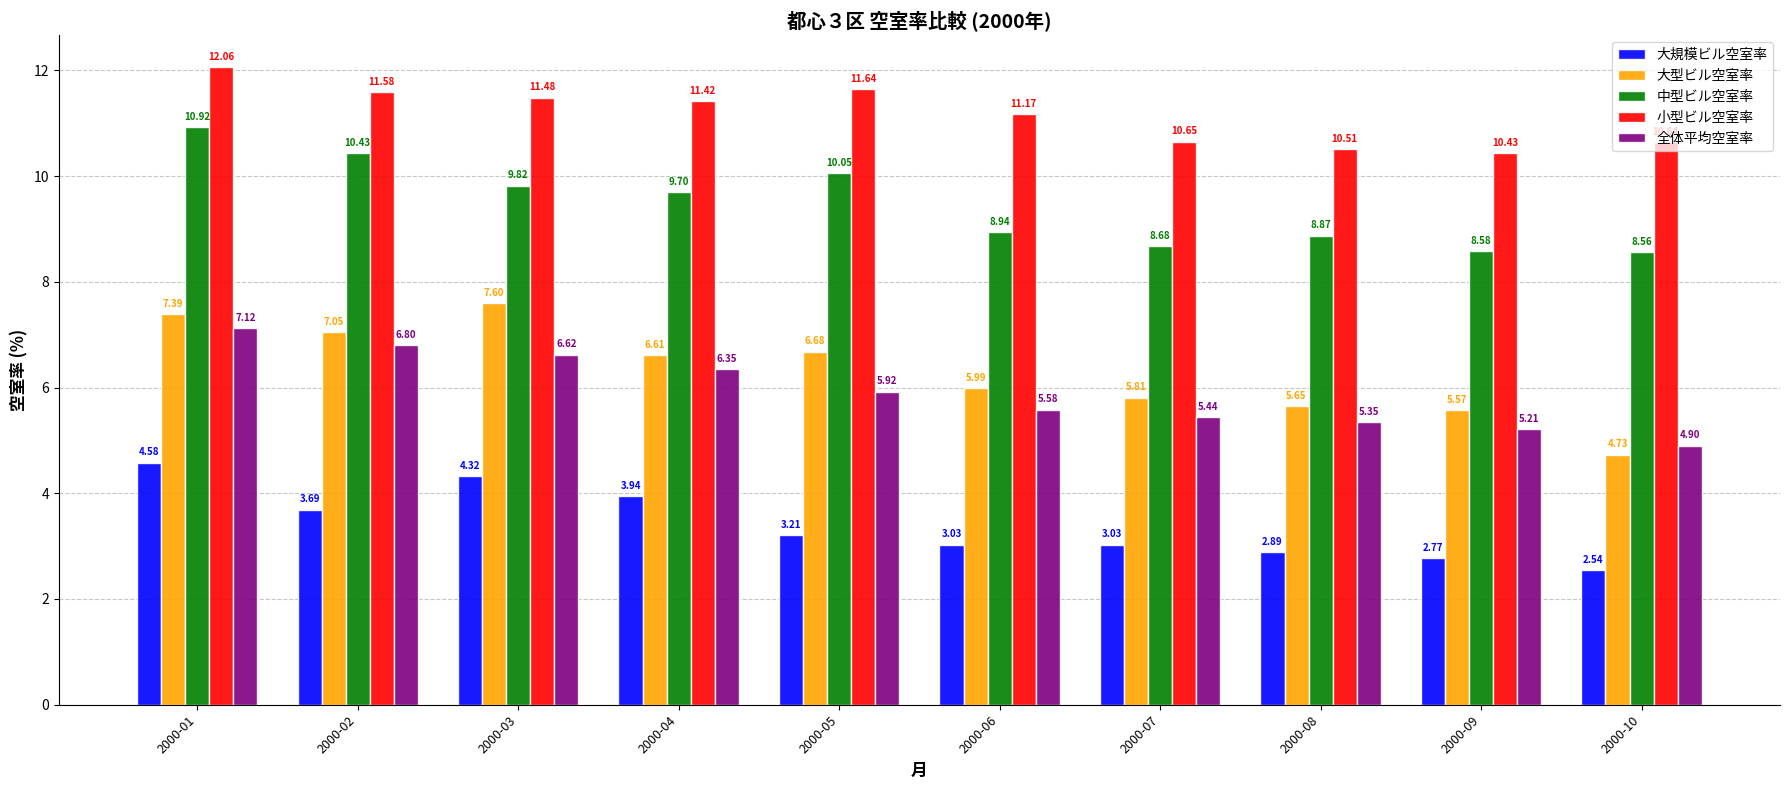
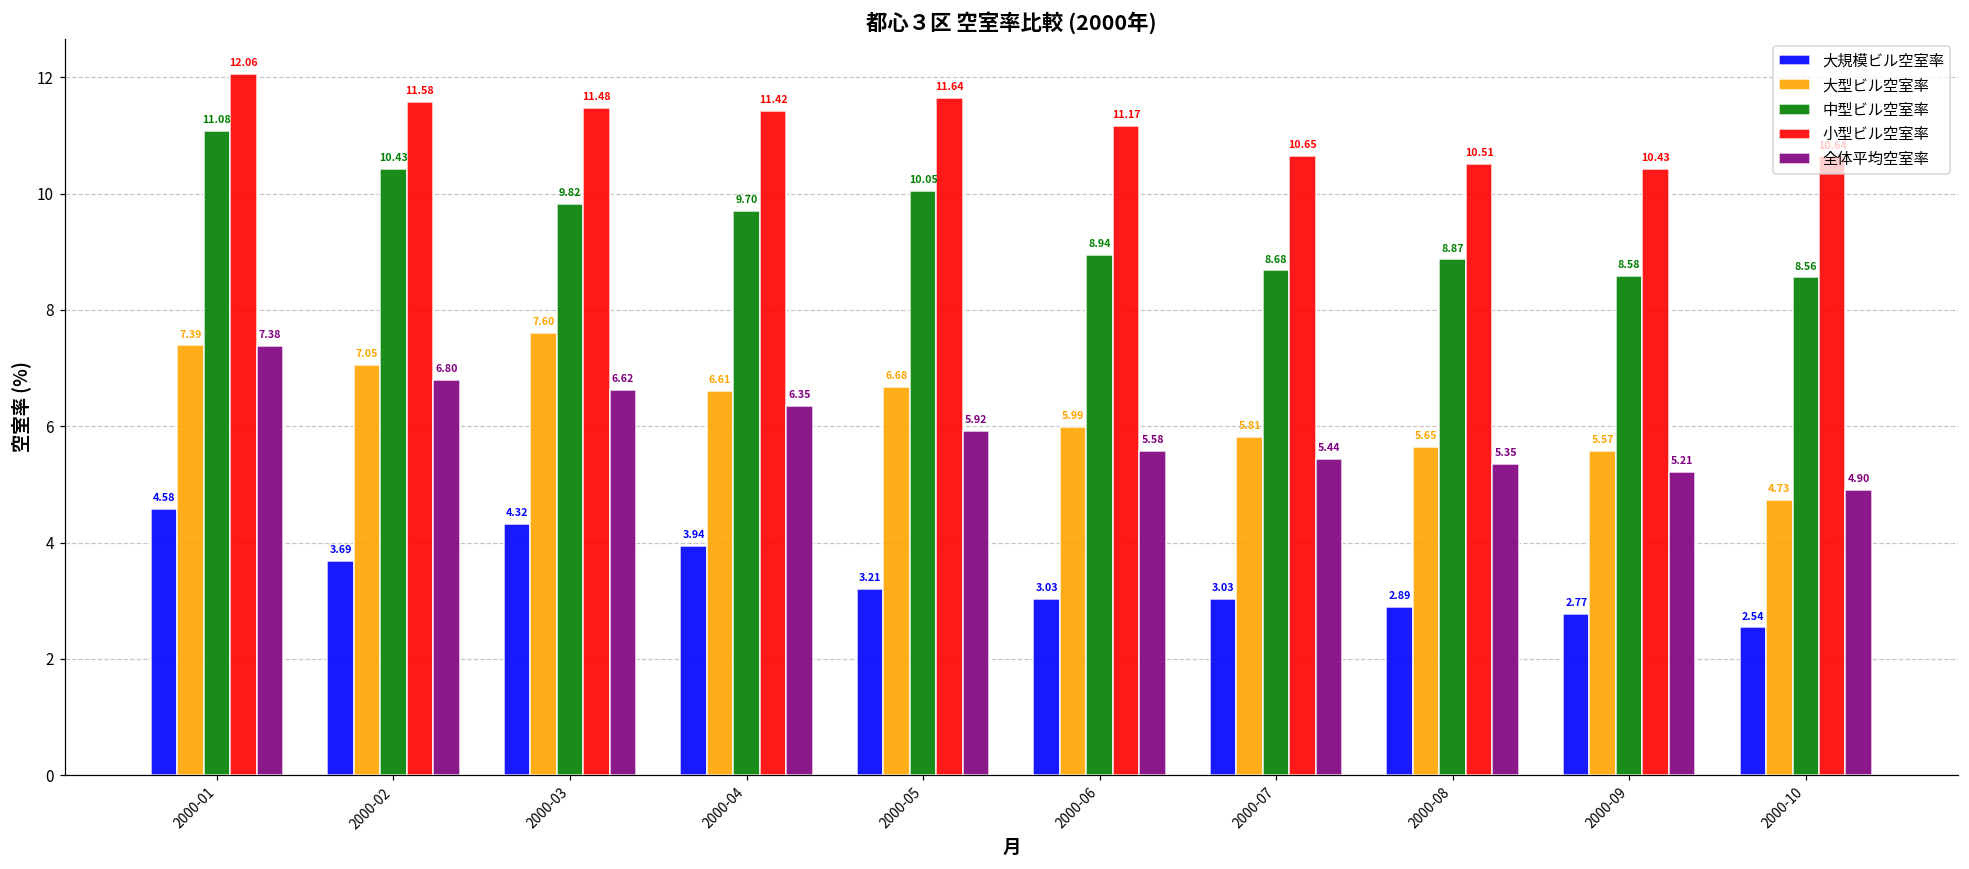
  {
    "大規模ビル空室率": {
      "2000-01": 4.58,
      "2000-02": 3.69,
      "2000-03": 4.32,
      "2000-04": 3.94,
      "2000-05": 3.21,
      "2000-06": 3.03,
      "2000-07": 3.03,
      "2000-08": 2.89,
      "2000-09": 2.77,
      "2000-10": 2.54
    },
    "大型ビル空室率": {
      "2000-01": 7.39,
      "2000-02": 7.05,
      "2000-03": 7.60,
      "2000-04": 6.61,
      "2000-05": 6.68,
      "2000-06": 5.99,
      "2000-07": 5.81,
      "2000-08": 5.65,
      "2000-09": 5.57,
      "2000-10": 4.73
    },
    "中型ビル空室率": {
-     "2000-01": 10.92,
+     "2000-01": 11.08,
      "2000-02": 10.43,
      "2000-03": 9.82,
      "2000-04": 9.70,
      "2000-05": 10.05,
      "2000-06": 8.94,
      "2000-07": 8.68,
      "2000-08": 8.87,
      "2000-09": 8.58,
      "2000-10": 8.56
    },
    "小型ビル空室率": {
      "2000-01": 12.06,
      "2000-02": 11.58,
      "2000-03": 11.48,
      "2000-04": 11.42,
      "2000-05": 11.64,
      "2000-06": 11.17,
      "2000-07": 10.65,
      "2000-08": 10.51,
      "2000-09": 10.43
    },
    "全体平均空室率": {
-     "2000-01": 7.12,
+     "2000-01": 7.38,
      "2000-02": 6.80,
      "2000-03": 6.62,
      "2000-04": 6.35,
      "2000-05": 5.92,
      "2000-06": 5.58,
      "2000-07": 5.44,
      "2000-08": 5.35,
      "2000-09": 5.21,
      "2000-10": 4.90
    }
  }
